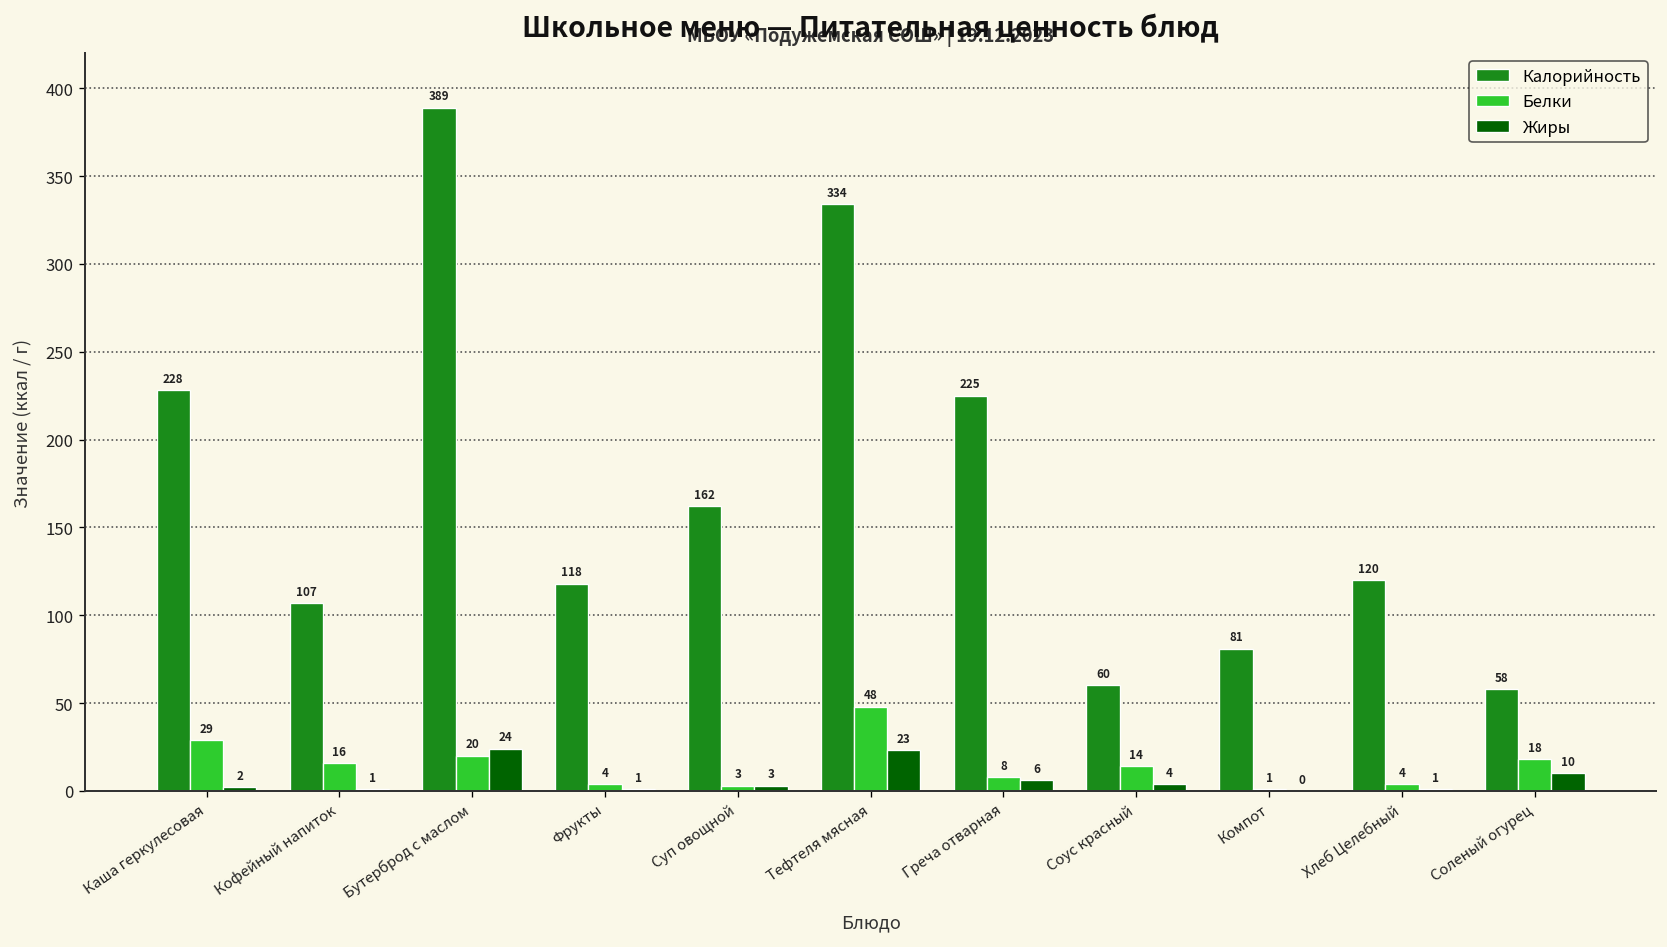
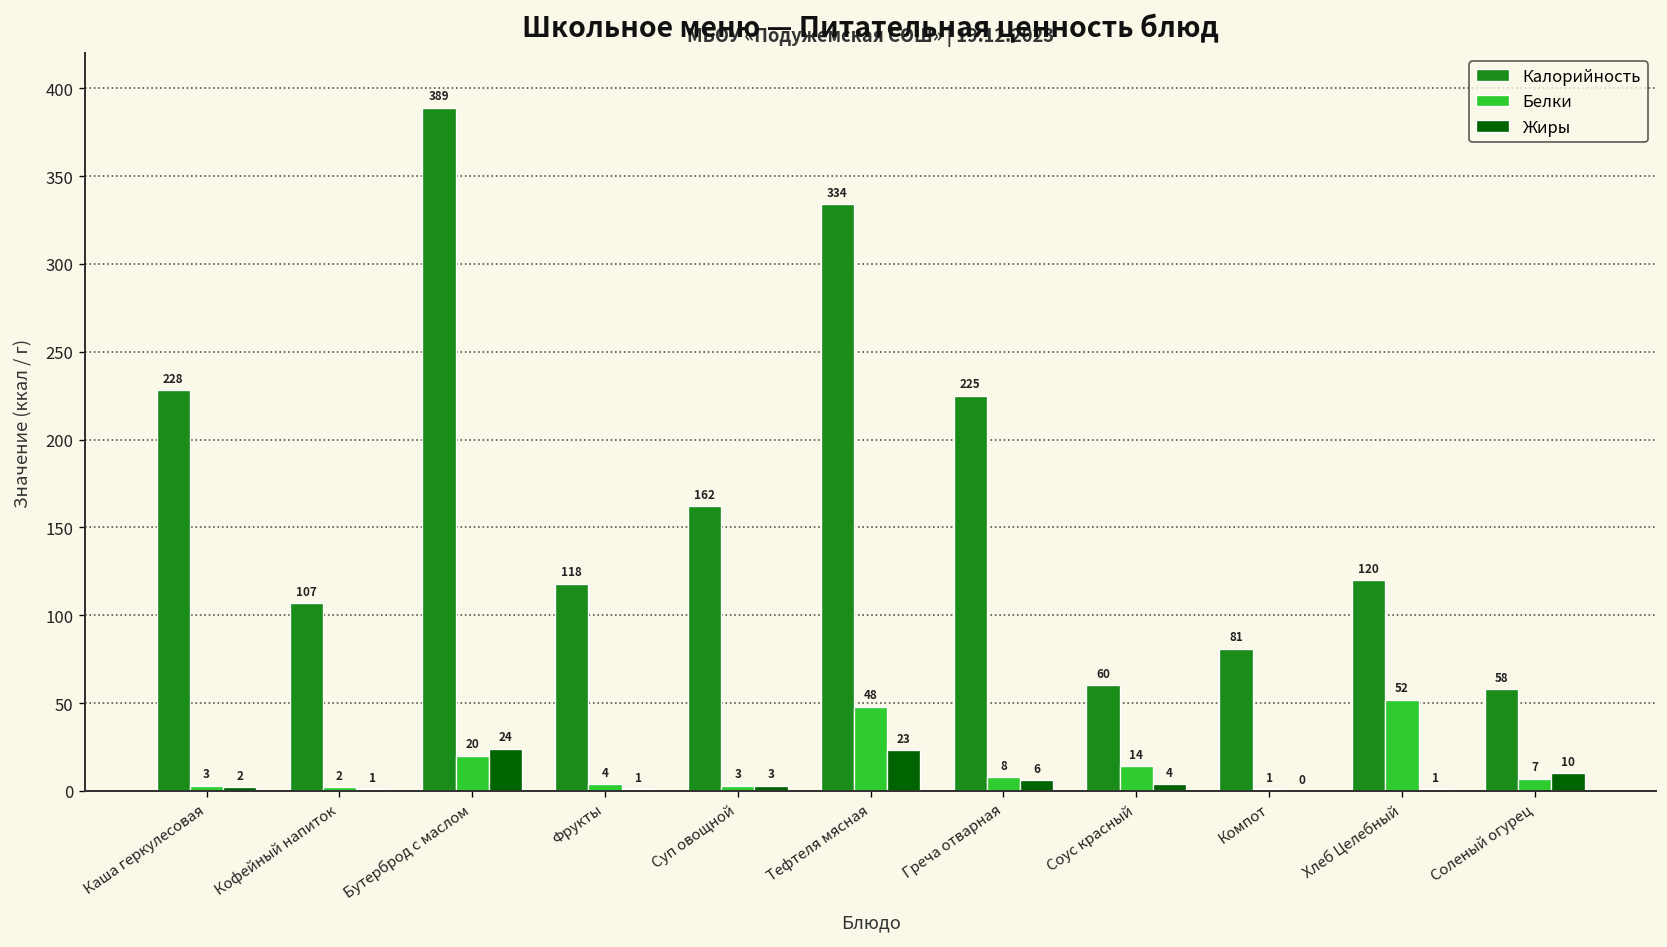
  {
    "Белки": {
-     "Каша геркулесовая": 29,
-     "Кофейный напиток": 16,
+     "Каша геркулесовая": 3,
+     "Кофейный напиток": 2,
      "Бутерброд с маслом": 20,
      "Фрукты": 4,
      "Суп овощной": 3,
      "Тефтеля мясная": 48,
      "Греча отварная": 8,
      "Соус красный": 14,
      "Компот": 1,
-     "Хлеб Целебный": 4,
-     "Соленый огурец": 18
+     "Хлеб Целебный": 52,
+     "Соленый огурец": 7
    }
  }
